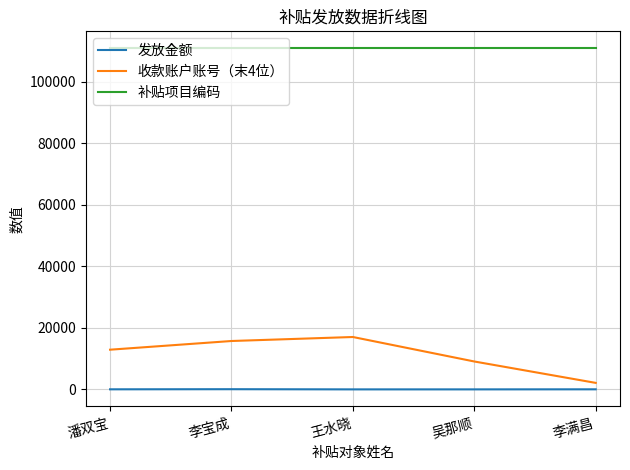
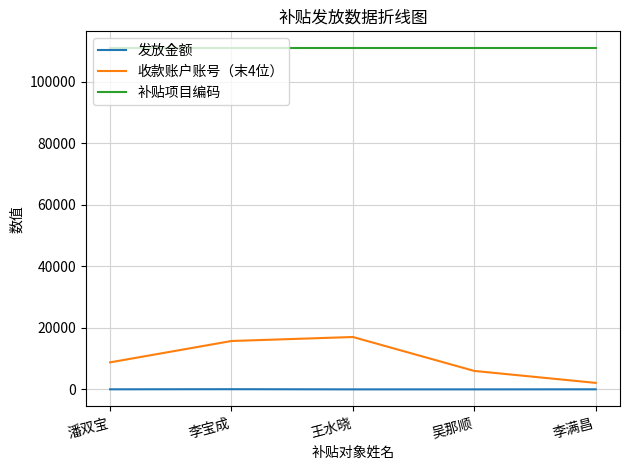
  {
    "发放金额": {
      "潘双宝": 0,
      "李宝成": 0,
      "王水晓": 0,
      "吴那顺": 0,
      "李满昌": 0
    },
    "收款账户账号（末4位）": {
-     "潘双宝": 13000,
+     "潘双宝": 9000,
      "李宝成": 16000,
      "王水晓": 17000,
-     "吴那顺": 9000,
+     "吴那顺": 6000,
      "李满昌": 2000
    },
    "补贴项目编码": {
      "王水晓": 111000,
      "吴那顺": 111000,
      "李满昌": 111000
    }
  }
